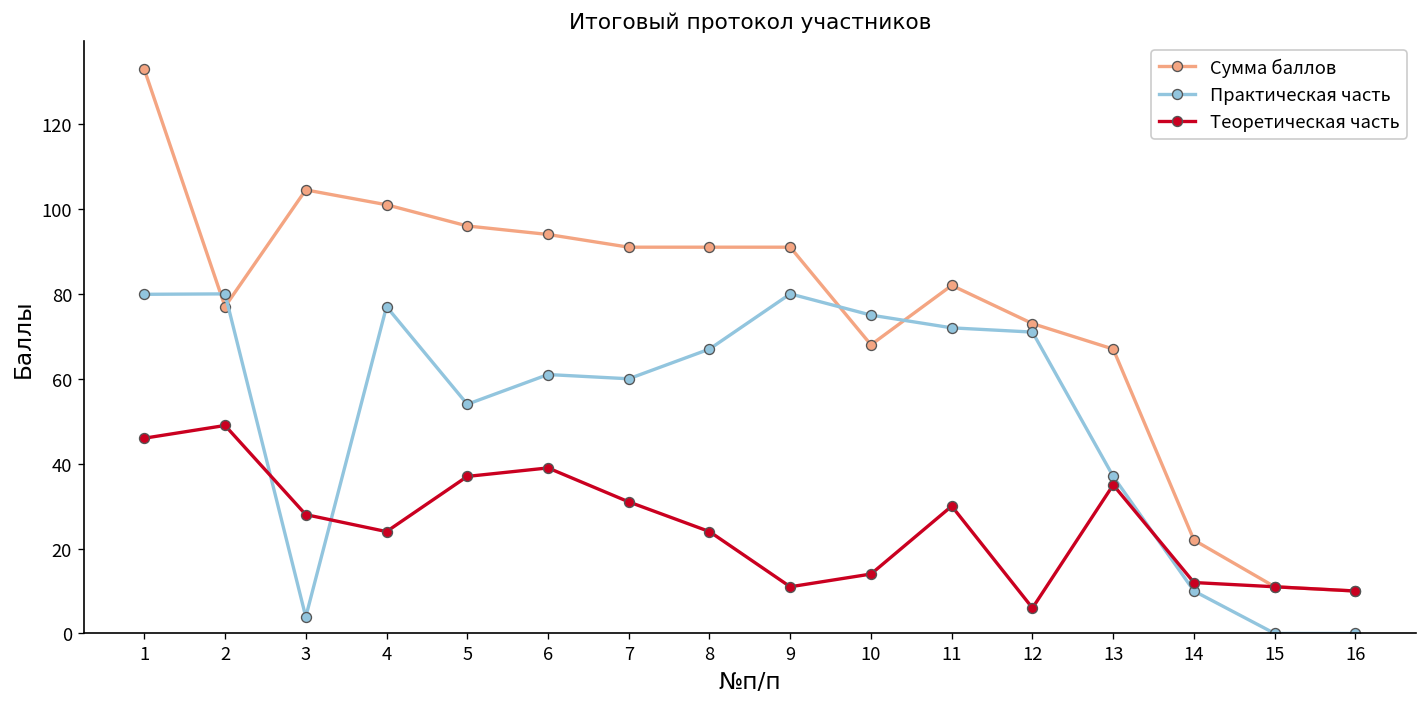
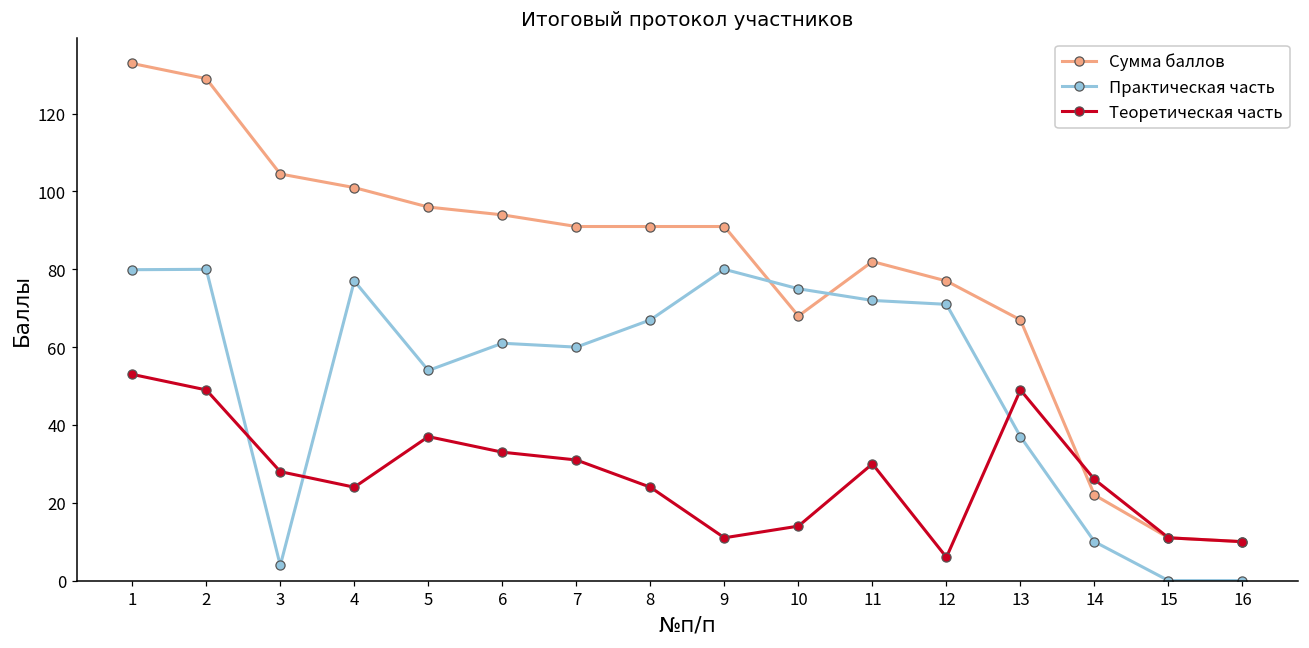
  {
    "Сумма баллов": {
      "1": 133,
-     "2": 77,
+     "2": 129,
      "3": 105,
      "4": 101,
      "5": 96,
      "6": 94,
      "7": 91,
      "8": 91,
      "9": 91,
      "10": 68,
      "11": 82,
-     "12": 73,
+     "12": 77,
      "13": 67,
      "14": 22
    },
    "Практическая часть": {
      "1": 80,
      "2": 80,
      "3": 4,
      "4": 77,
      "5": 54,
      "6": 61,
      "7": 60,
      "8": 67,
      "9": 80,
      "10": 75,
      "11": 72,
      "12": 71,
      "13": 37,
      "14": 10,
      "15": 0,
      "16": 0
    },
    "Теоретическая часть": {
-     "1": 46,
+     "1": 53,
      "2": 49,
      "3": 28,
      "4": 24,
      "5": 37,
-     "6": 39,
+     "6": 33,
      "7": 31,
      "8": 24,
      "9": 11,
      "10": 14,
      "11": 30,
      "12": 6,
-     "13": 35,
-     "14": 12
+     "13": 49,
+     "14": 26
    }
  }
